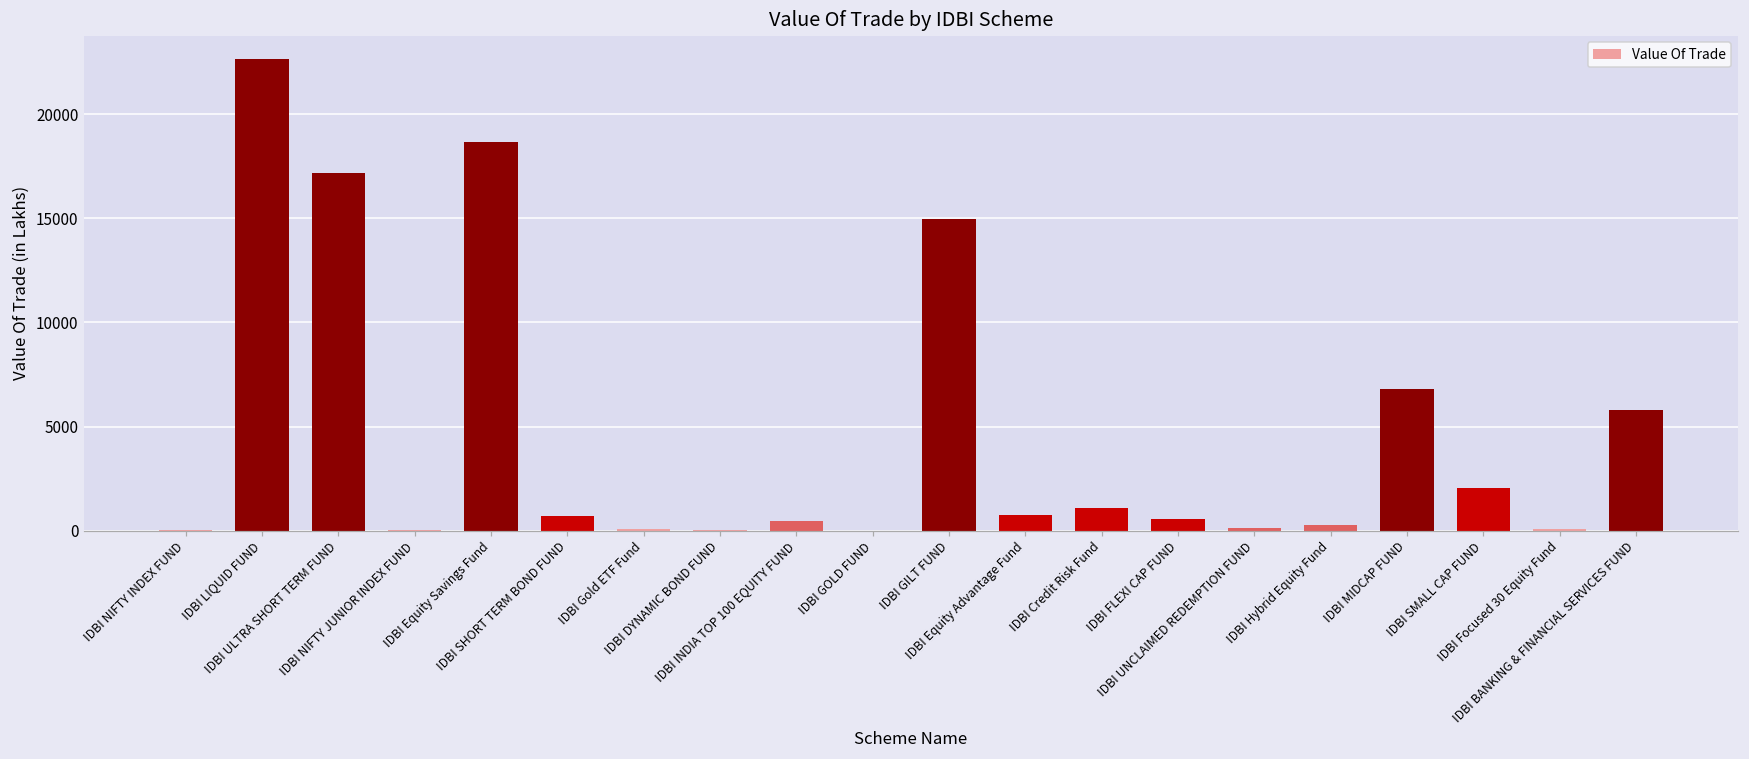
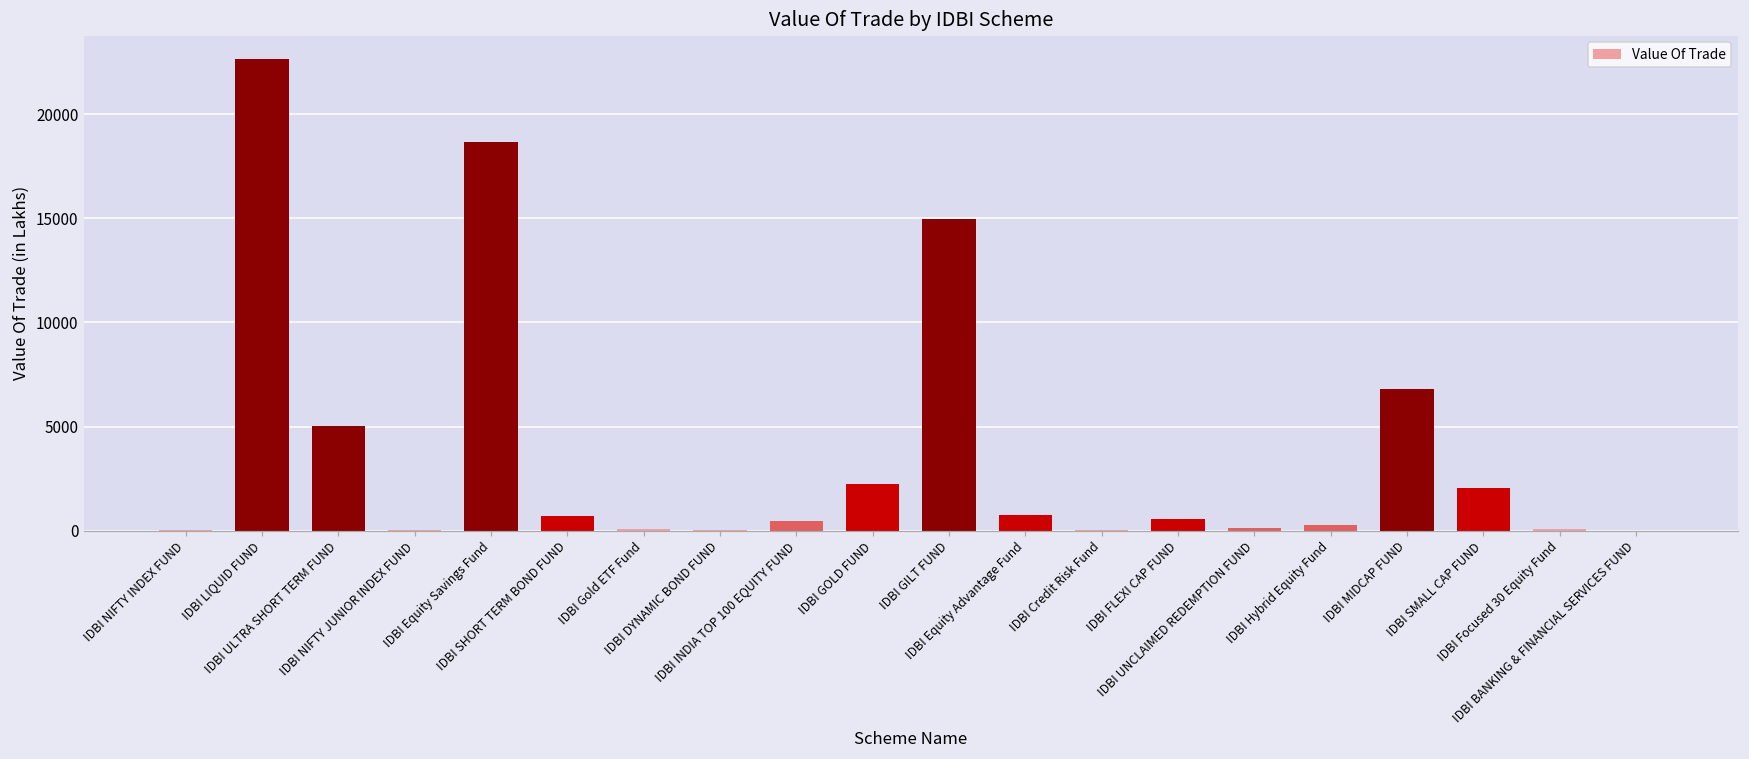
  {
    "IDBI LIQUID FUND": 22600,
-   "IDBI ULTRA SHORT TERM FUND": 17200,
+   "IDBI ULTRA SHORT TERM FUND": 5000,
    "IDBI Equity Savings Fund": 18700,
    "IDBI SHORT TERM BOND FUND": 700,
    "IDBI INDIA TOP 100 EQUITY FUND": 500,
-   "IDBI GOLD FUND": 0,
+   "IDBI GOLD FUND": 2200,
    "IDBI GILT FUND": 15000,
    "IDBI Equity Advantage Fund": 800,
-   "IDBI Credit Risk Fund": 1100,
+   "IDBI Credit Risk Fund": 0,
    "IDBI FLEXI CAP FUND": 500,
    "IDBI Hybrid Equity Fund": 300,
    "IDBI MIDCAP FUND": 6800,
    "IDBI SMALL CAP FUND": 2000,
-   "IDBI BANKING & FINANCIAL SERVICES FUND": 5800
+   "IDBI BANKING & FINANCIAL SERVICES FUND": 0
  }
